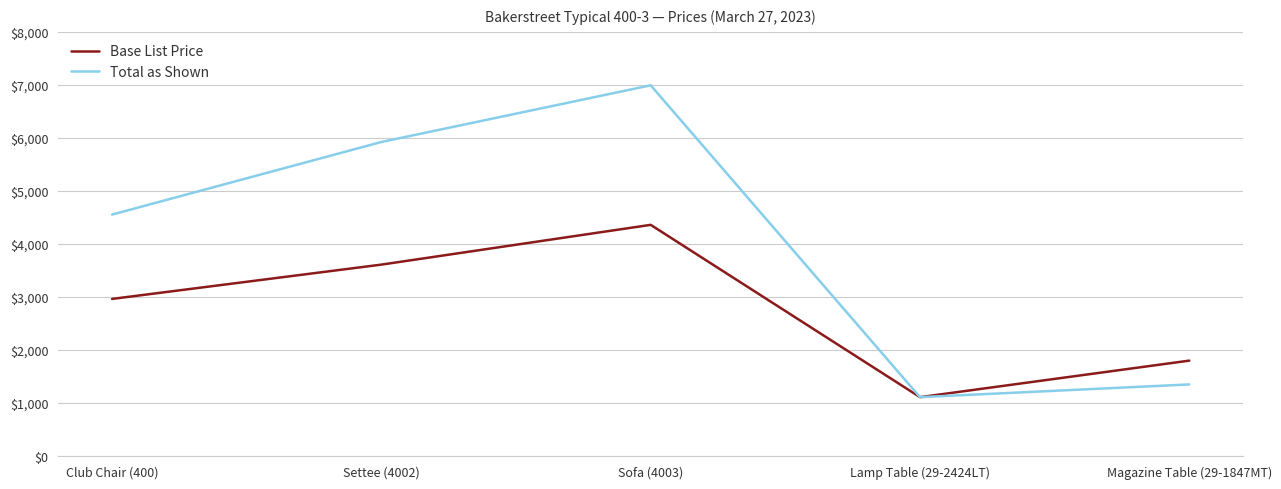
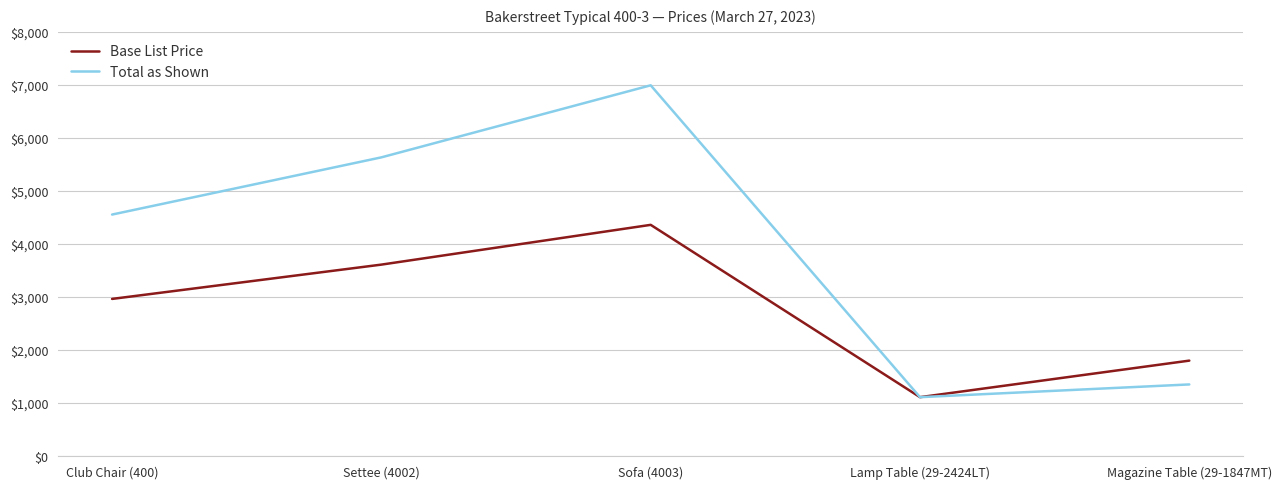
  {
    "Base List Price": {
      "Club Chair (400)": "$3,000",
      "Settee (4002)": "$3,600",
      "Sofa (4003)": "$4,400",
      "Magazine Table (29-1847MT)": "$1,800"
    },
    "Total as Shown": {
      "Club Chair (400)": "$4,600",
-     "Settee (4002)": "$5,900",
+     "Settee (4002)": "$5,600",
      "Sofa (4003)": "$7,000",
      "Magazine Table (29-1847MT)": "$1,400"
    }
  }
